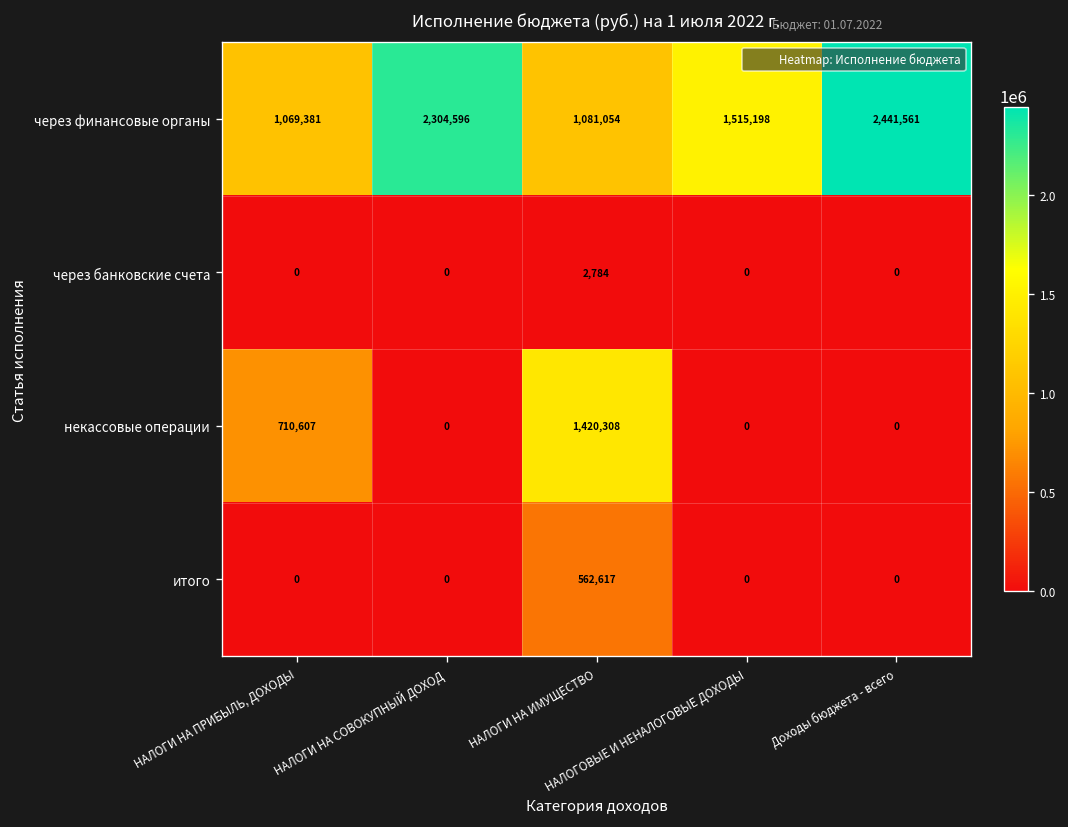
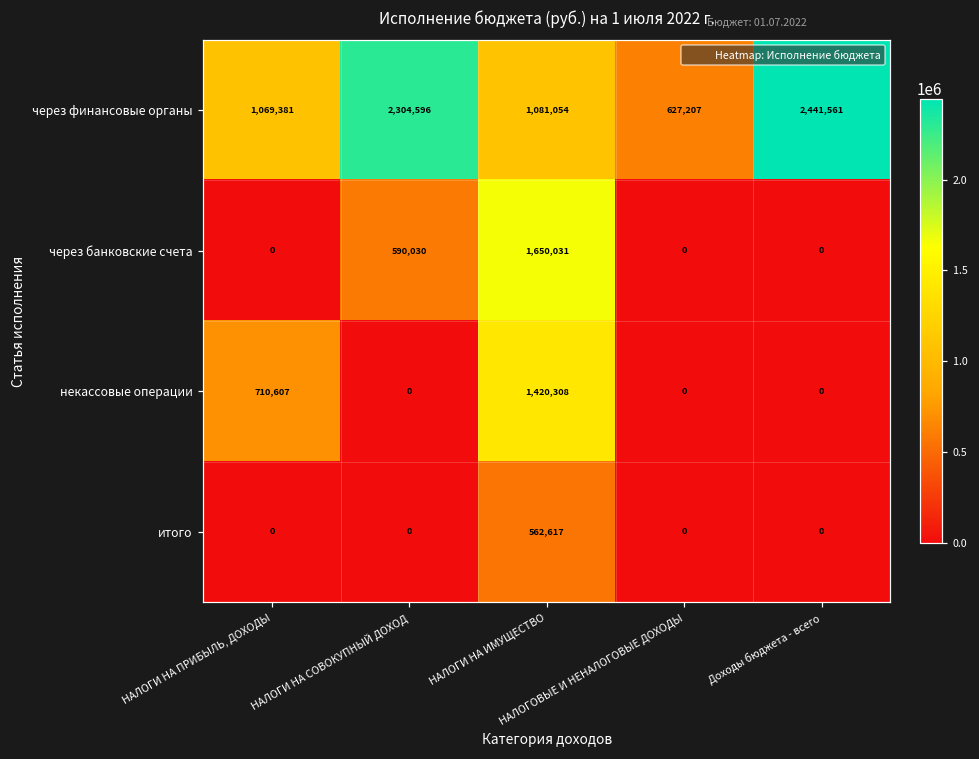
  {
    "через финансовые органы": {
      "НАЛОГИ НА ПРИБЫЛЬ, ДОХОДЫ": "1,069,381",
      "НАЛОГИ НА СОВОКУПНЫЙ ДОХОД": "2,304,596",
      "НАЛОГИ НА ИМУЩЕСТВО": "1,081,054",
-     "НАЛОГОВЫЕ И НЕНАЛОГОВЫЕ ДОХОДЫ": "1,515,198",
+     "НАЛОГОВЫЕ И НЕНАЛОГОВЫЕ ДОХОДЫ": "627,207",
      "Доходы бюджета - всего": "2,441,561"
    },
    "через банковские счета": {
      "НАЛОГИ НА ПРИБЫЛЬ, ДОХОДЫ": "0",
-     "НАЛОГИ НА СОВОКУПНЫЙ ДОХОД": "0",
-     "НАЛОГИ НА ИМУЩЕСТВО": "2,784",
+     "НАЛОГИ НА СОВОКУПНЫЙ ДОХОД": "590,030",
+     "НАЛОГИ НА ИМУЩЕСТВО": "1,650,031",
      "НАЛОГОВЫЕ И НЕНАЛОГОВЫЕ ДОХОДЫ": "0",
      "Доходы бюджета - всего": "0"
    },
    "некассовые операции": {
      "НАЛОГИ НА ПРИБЫЛЬ, ДОХОДЫ": "710,607",
      "НАЛОГИ НА СОВОКУПНЫЙ ДОХОД": "0",
      "НАЛОГИ НА ИМУЩЕСТВО": "1,420,308",
      "НАЛОГОВЫЕ И НЕНАЛОГОВЫЕ ДОХОДЫ": "0",
      "Доходы бюджета - всего": "0"
    },
    "итого": {
      "НАЛОГИ НА ПРИБЫЛЬ, ДОХОДЫ": "0",
      "НАЛОГИ НА СОВОКУПНЫЙ ДОХОД": "0",
      "НАЛОГИ НА ИМУЩЕСТВО": "562,617",
      "НАЛОГОВЫЕ И НЕНАЛОГОВЫЕ ДОХОДЫ": "0",
      "Доходы бюджета - всего": "0"
    }
  }
